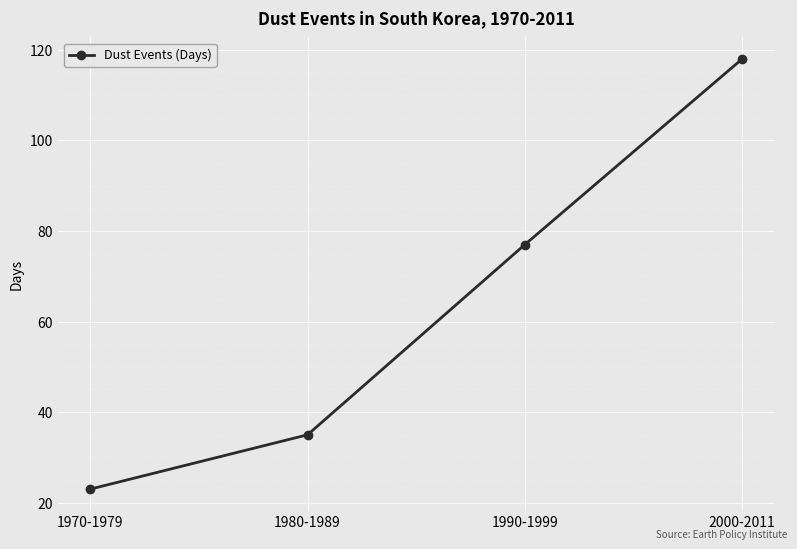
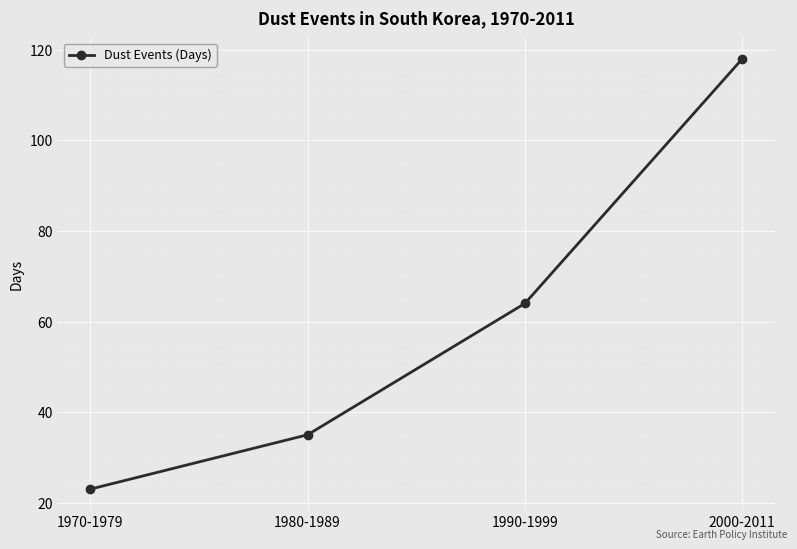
  {
    "1970-1979": 23,
    "1980-1989": 35,
-   "1990-1999": 77,
+   "1990-1999": 64,
    "2000-2011": 118
  }
